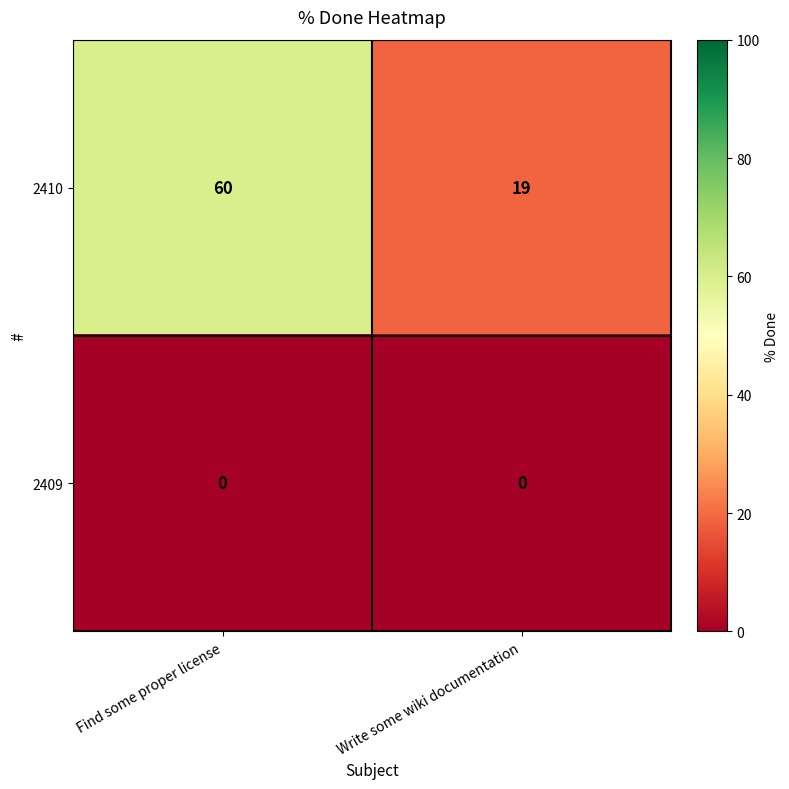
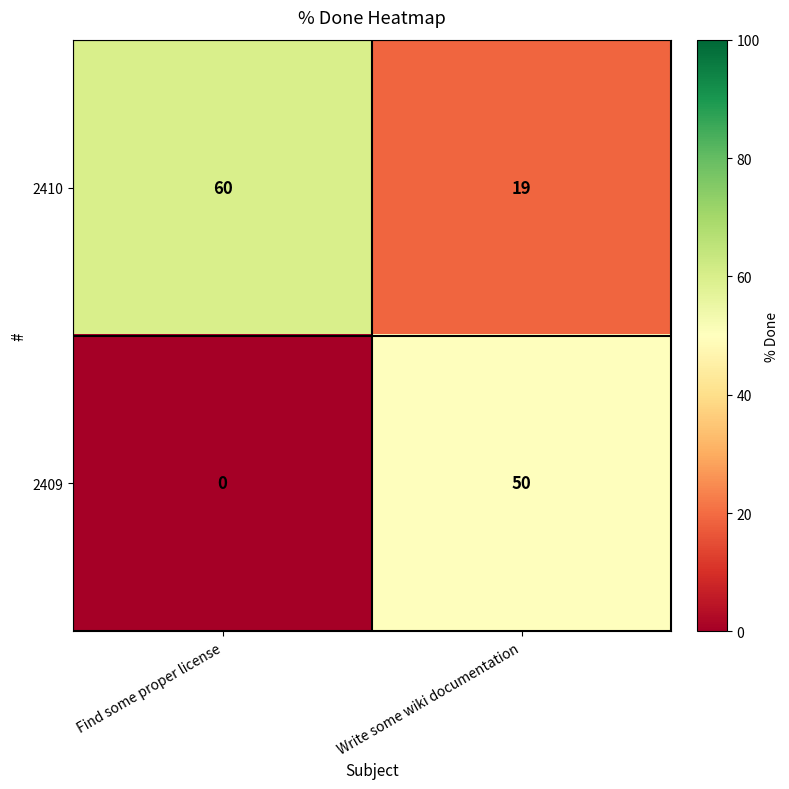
  {
    "2410": {
      "Find some proper license": 60,
      "Write some wiki documentation": 19
    },
    "2409": {
      "Find some proper license": 0,
-     "Write some wiki documentation": 0
+     "Write some wiki documentation": 50
    }
  }
